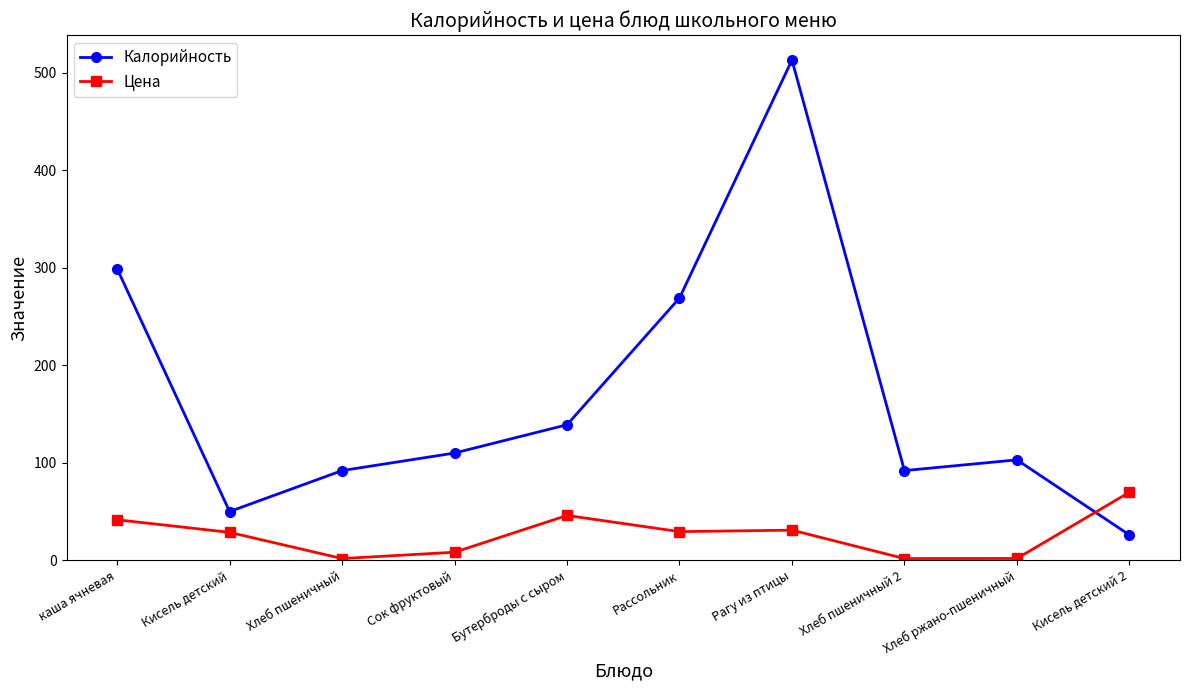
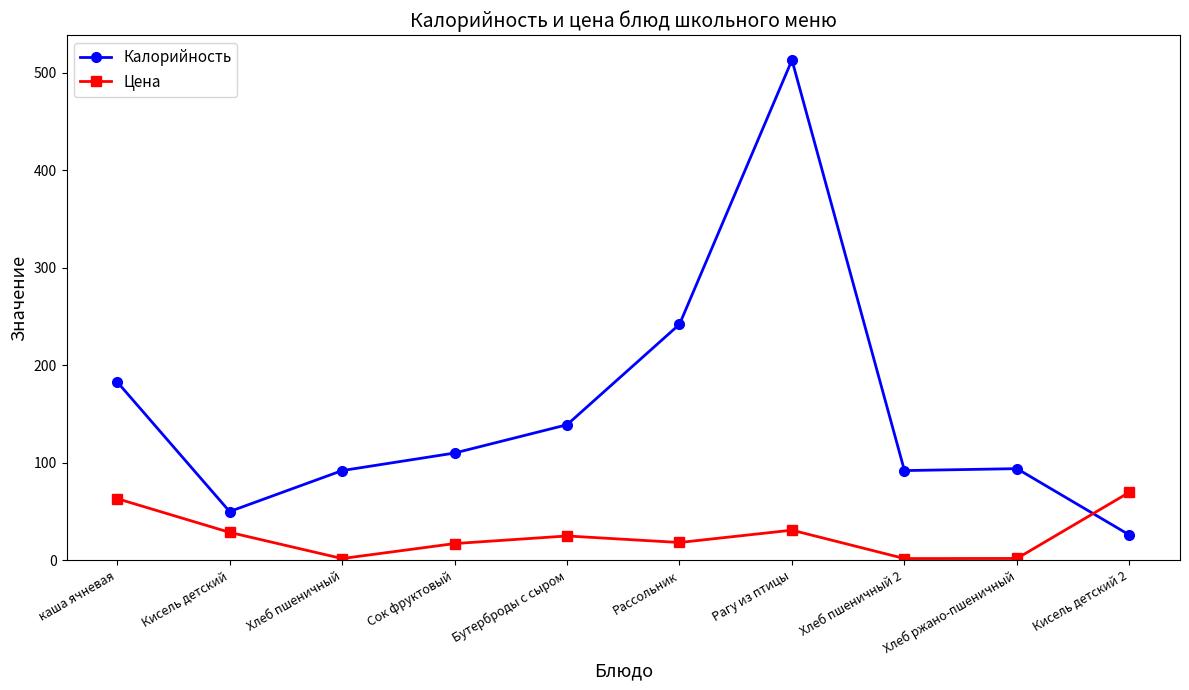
  {
    "Калорийность": {
-     "каша ячневая": 300,
+     "каша ячневая": 180,
      "Кисель детский": 50,
      "Хлеб пшеничный": 90,
      "Сок фруктовый": 110,
      "Бутерброды с сыром": 140,
-     "Рассольник": 270,
+     "Рассольник": 240,
      "Рагу из птицы": 510,
      "Хлеб пшеничный 2": 90,
-     "Хлеб ржано-пшеничный": 100,
+     "Хлеб ржано-пшеничный": 90,
      "Кисель детский 2": 30
    },
    "Цена": {
-     "каша ячневая": 40,
+     "каша ячневая": 60,
      "Кисель детский": 30,
      "Хлеб пшеничный": 0,
-     "Сок фруктовый": 10,
-     "Бутерброды с сыром": 50,
-     "Рассольник": 30,
+     "Сок фруктовый": 20,
+     "Бутерброды с сыром": 20,
+     "Рассольник": 20,
      "Рагу из птицы": 30,
      "Хлеб пшеничный 2": 0,
      "Хлеб ржано-пшеничный": 0,
      "Кисель детский 2": 70
    }
  }
